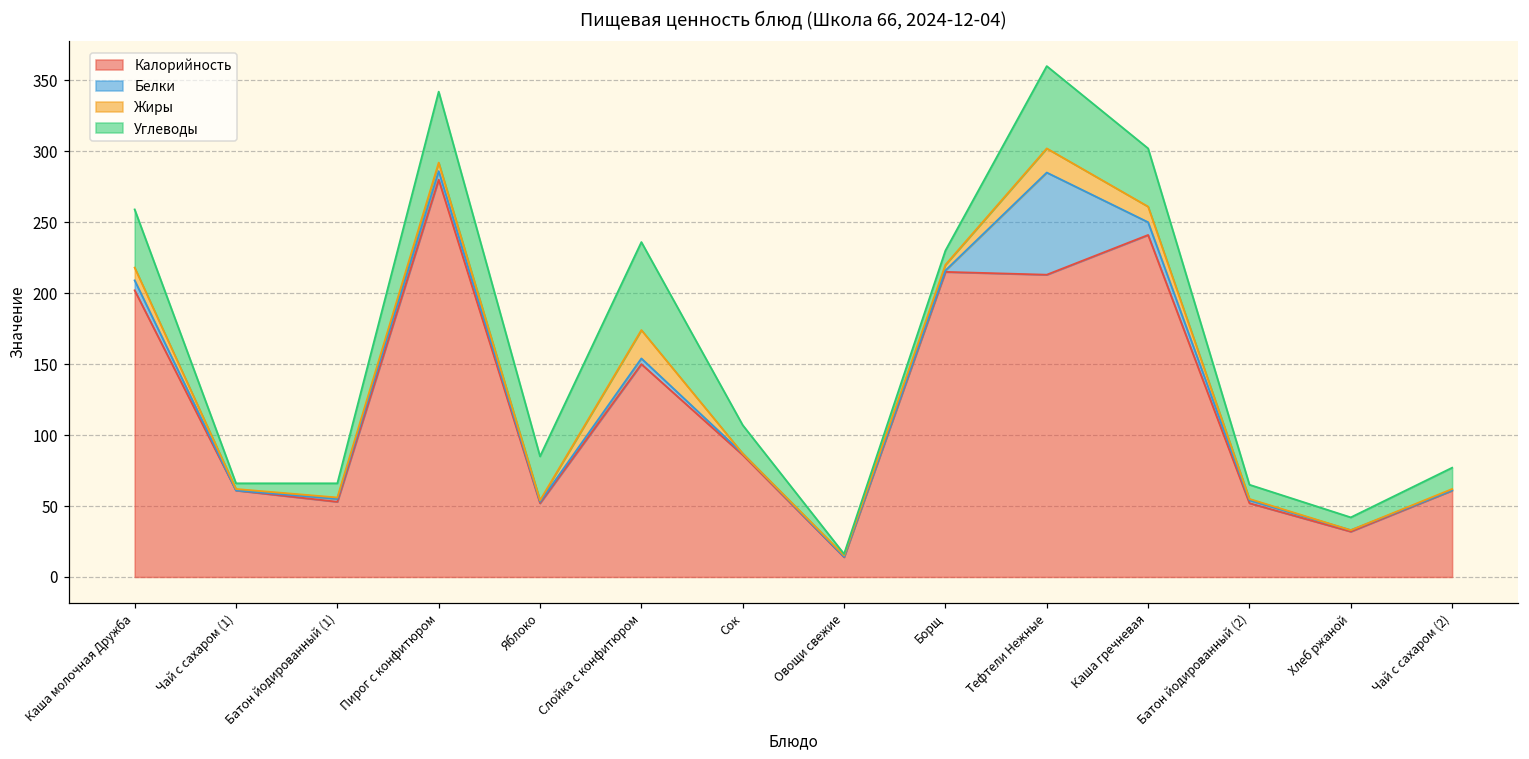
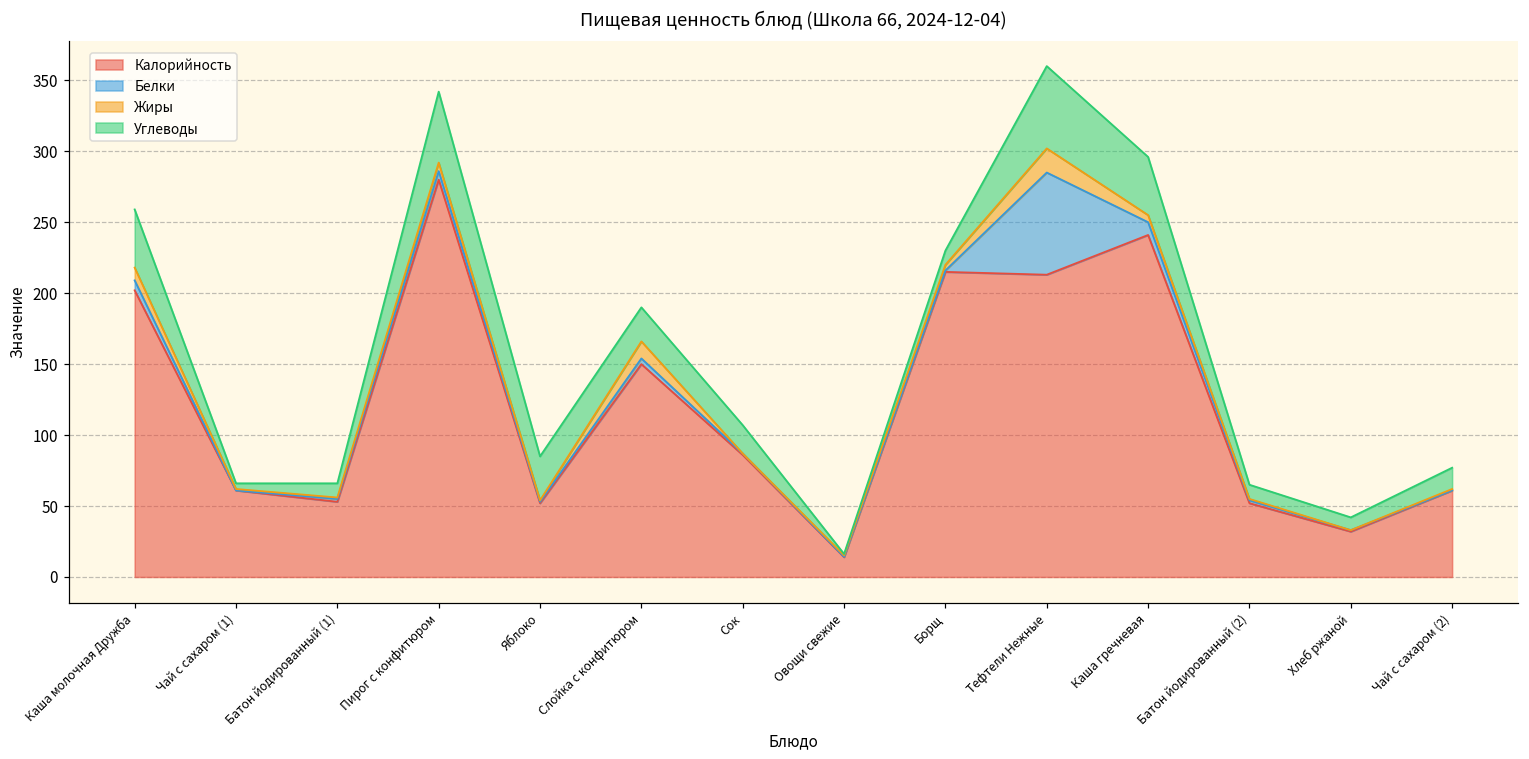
  {
    "Калорийность": {
      "Каша молочная Дружба": 202,
      "Батон йодированный (1)": 53,
      "Пирог с конфитюром": 280,
      "Слойка с конфитюром": 150,
      "Тефтели Нежные": 213,
      "Каша гречневая": 241,
      "Батон йодированный (2)": 52
    },
    "Белки": {
      "Каша молочная Дружба": 7,
      "Пирог с конфитюром": 6,
      "Слойка с конфитюром": 4,
      "Тефтели Нежные": 72,
      "Каша гречневая": 9
    },
    "Жиры": {
      "Каша молочная Дружба": 9,
      "Пирог с конфитюром": 6,
-     "Слойка с конфитюром": 20,
+     "Слойка с конфитюром": 12,
      "Борщ": 4,
      "Тефтели Нежные": 17,
-     "Каша гречневая": 11
+     "Каша гречневая": 5
    },
    "Углеводы": {
      "Каша молочная Дружба": 41,
      "Чай с сахаром (1)": 4,
      "Батон йодированный (1)": 10,
      "Пирог с конфитюром": 50,
      "Яблоко": 31,
-     "Слойка с конфитюром": 62,
+     "Слойка с конфитюром": 24,
      "Сок": 20,
      "Борщ": 10,
      "Тефтели Нежные": 58,
      "Каша гречневая": 41,
      "Батон йодированный (2)": 10,
      "Хлеб ржаной": 9,
      "Чай с сахаром (2)": 15
    }
  }
